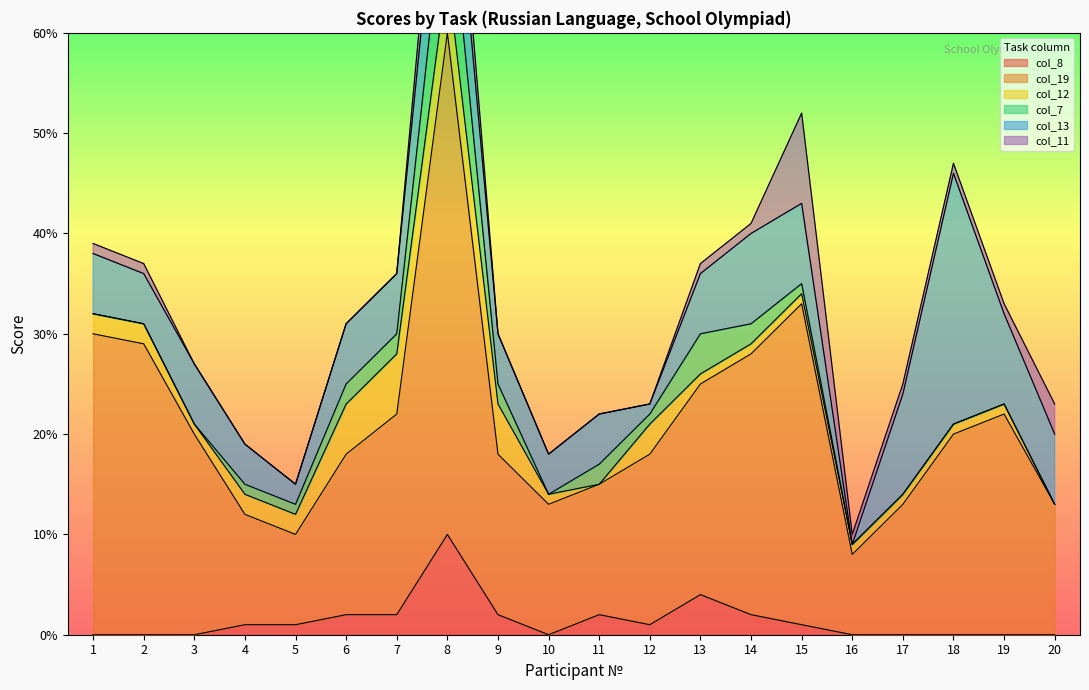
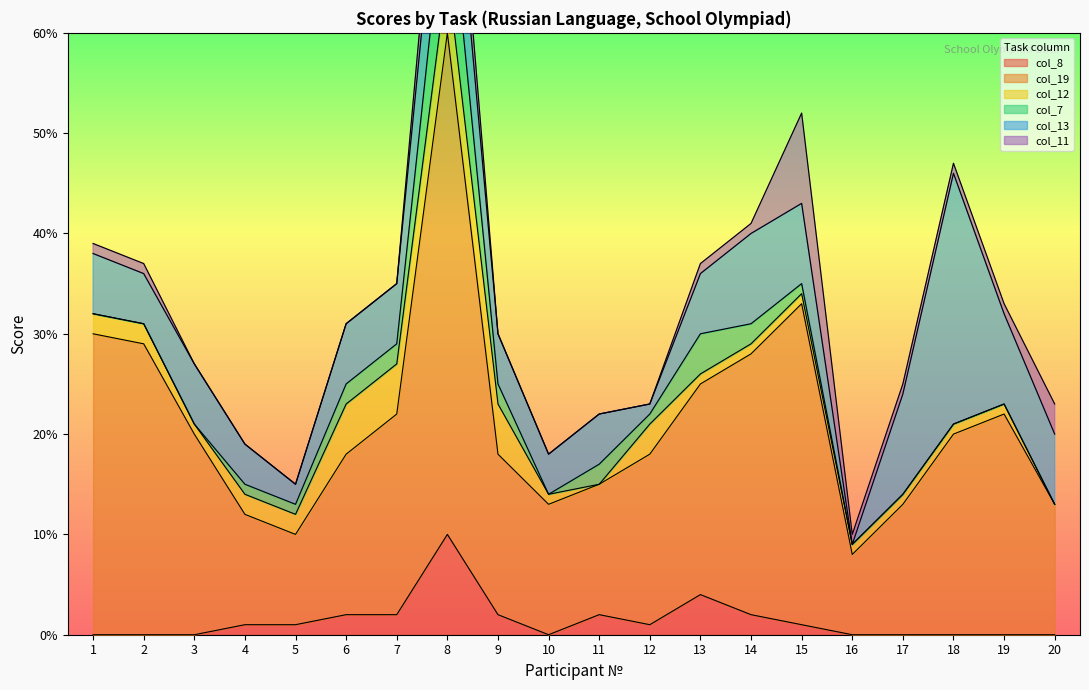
  {
    "col_12": {
      "4": "2%",
      "5": "2%",
      "6": "5%",
-     "7": "6%",
+     "7": "5%",
      "9": "5%",
      "12": "3%",
      "13": "1%",
      "14": "1%",
      "15": "1%"
    },
    "col_7": {
      "4": "1%",
      "5": "1%",
      "6": "2%",
      "7": "2%",
      "9": "2%",
      "11": "2%",
      "12": "1%",
      "13": "4%",
      "14": "2%",
      "15": "1%"
    },
    "col_13": {
      "1": "6%",
      "2": "5%",
      "13": "6%",
      "14": "9%",
      "15": "8%",
      "17": "10%",
      "18": "25%",
      "19": "9%",
      "20": "7%"
    },
    "col_11": {
      "1": "1%",
      "2": "1%",
      "13": "1%",
      "14": "1%",
      "15": "9%",
      "16": "1%",
      "17": "1%",
      "18": "1%",
      "19": "1%",
      "20": "3%"
    }
  }
